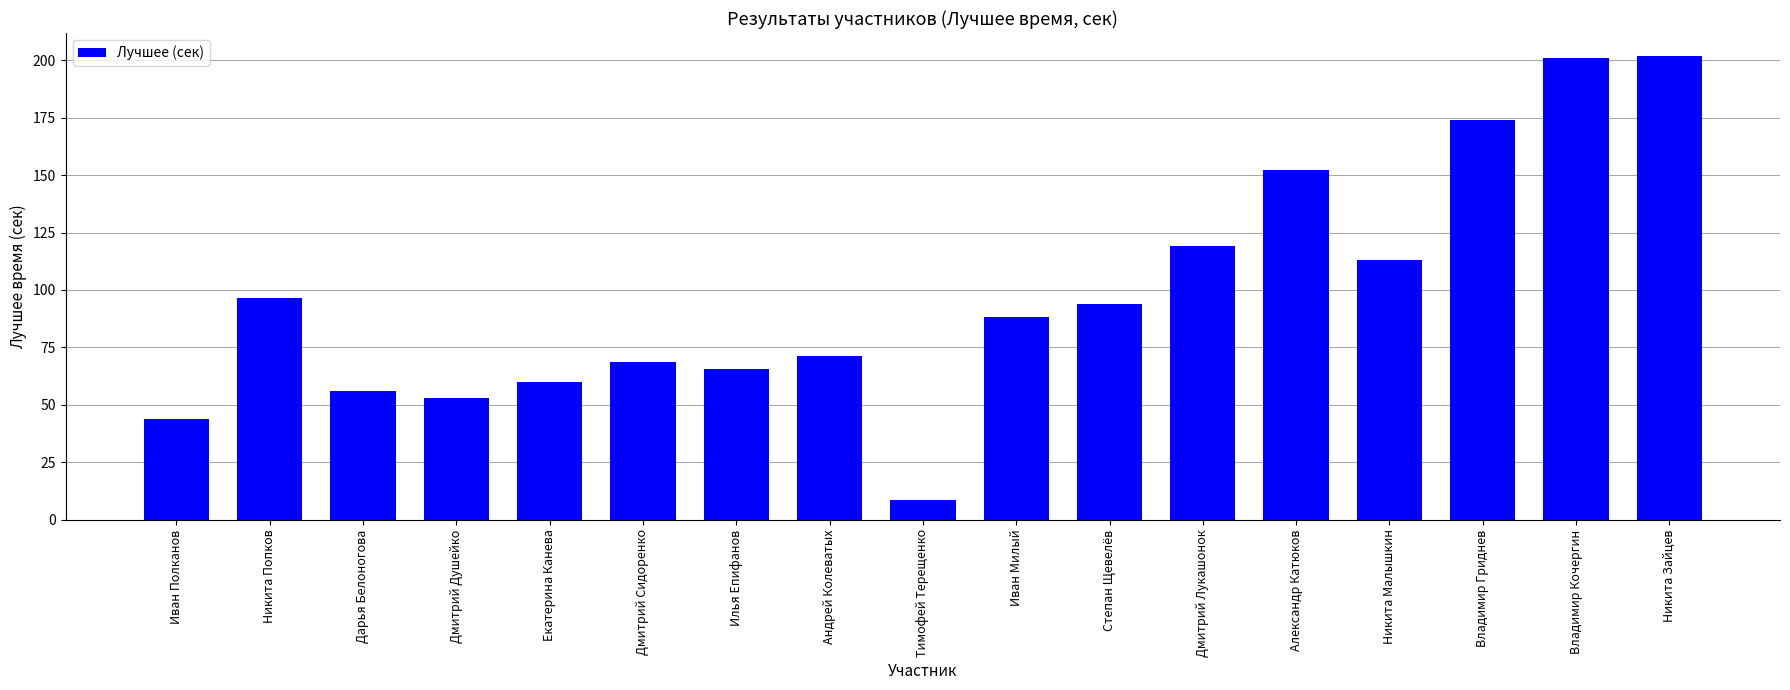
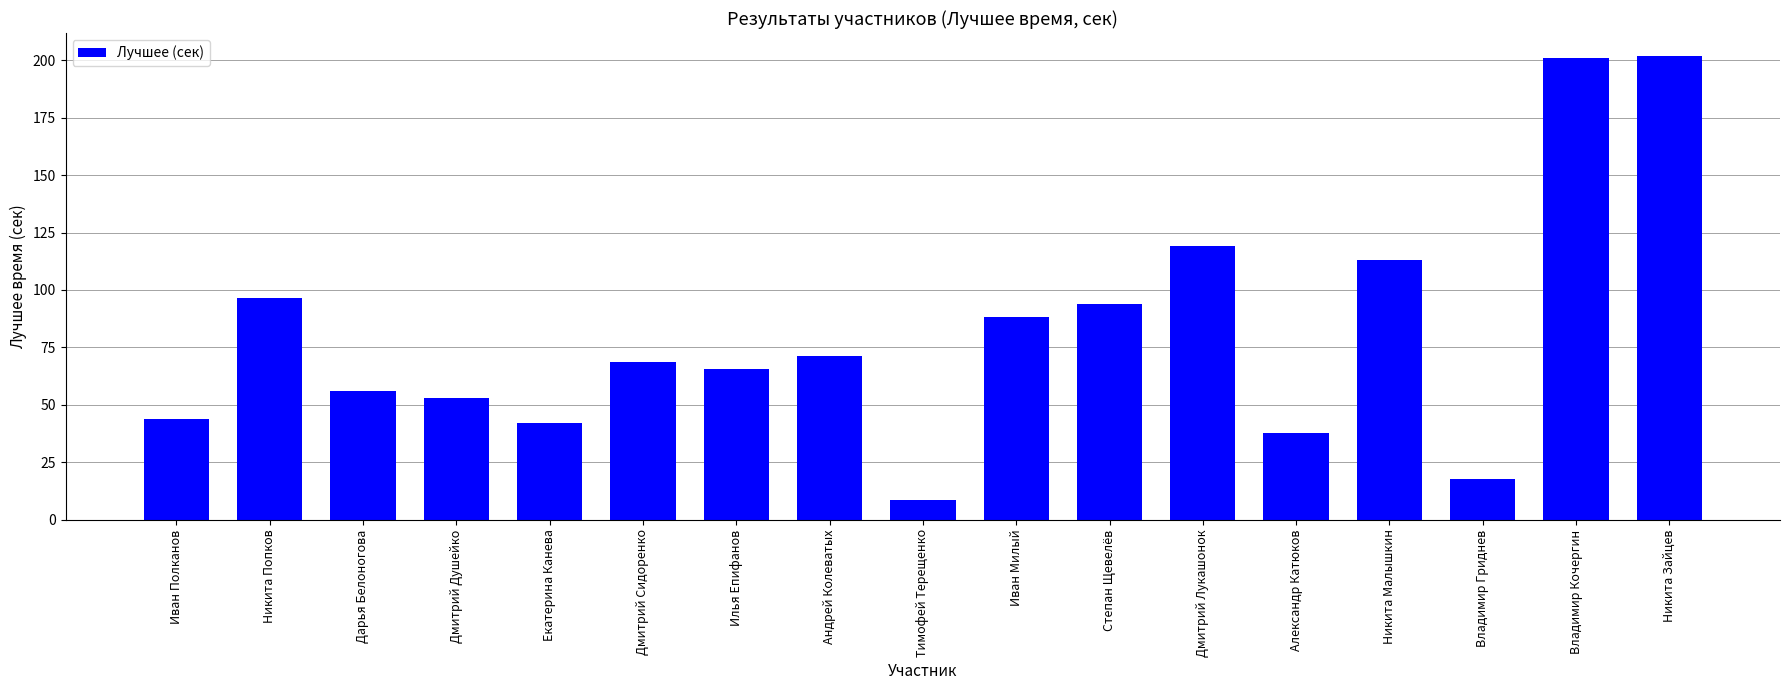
  {
    "Иван Полканов": 44,
    "Никита Попков": 96,
    "Дарья Белоногова": 56,
    "Дмитрий Душейко": 53,
-   "Екатерина Канева": 60,
+   "Екатерина Канева": 42,
    "Дмитрий Сидоренко": 69,
    "Илья Епифанов": 65,
    "Андрей Колеватых": 71,
    "Тимофей Терещенко": 8,
    "Иван Милый": 88,
    "Степан Щевелёв": 94,
    "Дмитрий Лукашонок": 119,
-   "Александр Катюков": 152,
+   "Александр Катюков": 38,
    "Никита Малышкин": 113,
-   "Владимир Гриднев": 174,
+   "Владимир Гриднев": 18,
    "Владимир Кочергин": 201,
    "Никита Зайцев": 202
  }
